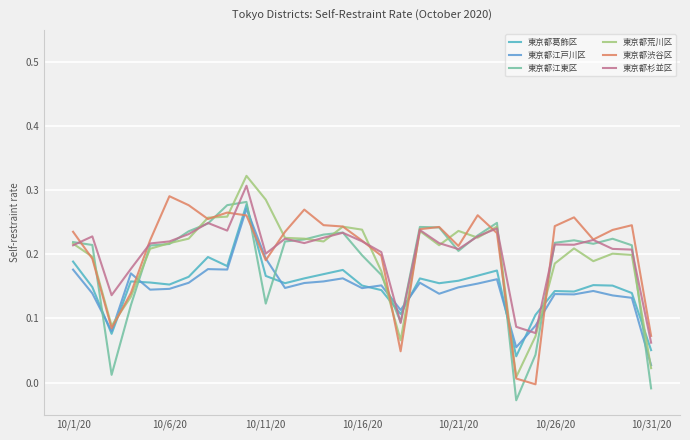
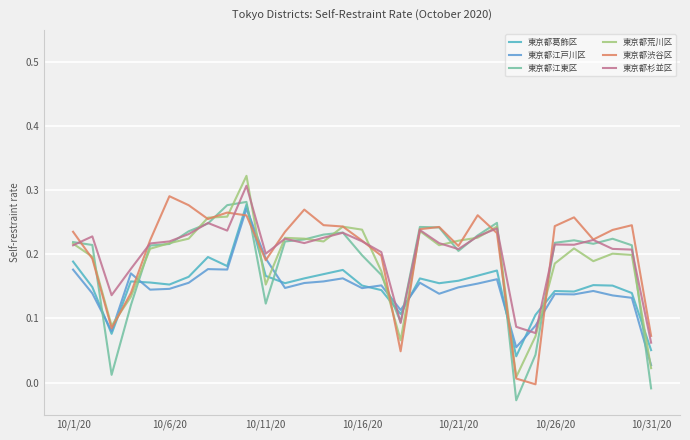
  {
    "東京都荒川区": {
-     "10/11/20": 0.29,
+     "10/11/20": 0.15,
      "10/16/20": 0.24,
-     "10/21/20": 0.24,
+     "10/21/20": 0.22,
      "10/26/20": 0.19,
      "10/31/20": 0.02
    }
  }
